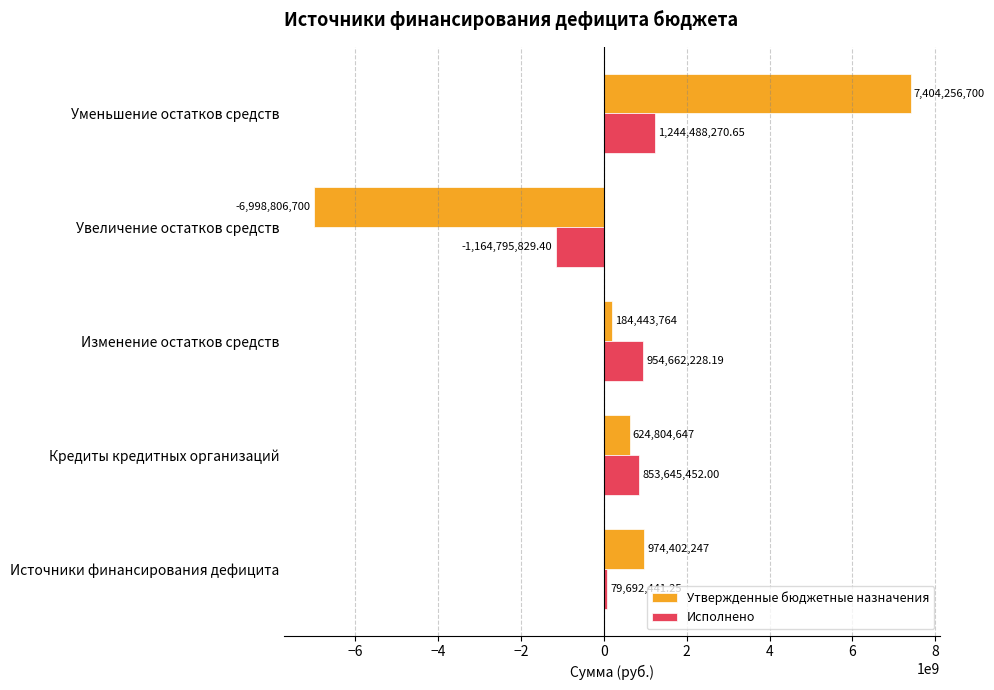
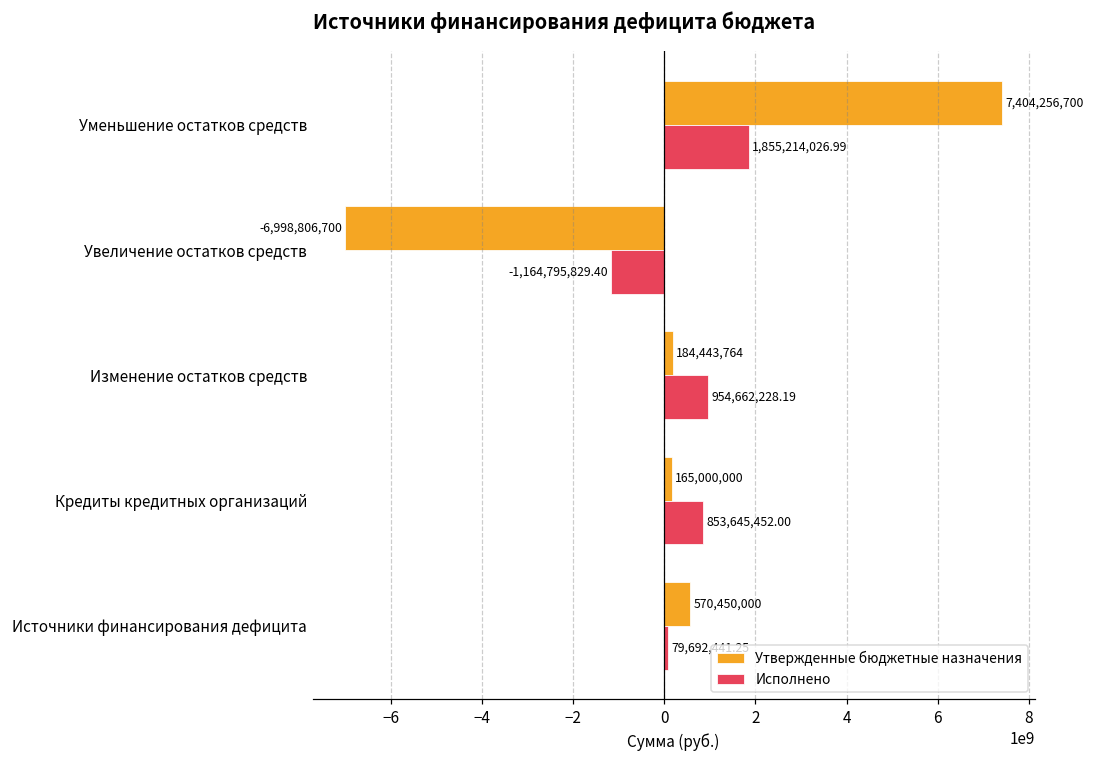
  {
    "Утвержденные бюджетные назначения": {
      "Уменьшение остатков средств": "7,404,256,700",
      "Увеличение остатков средств": "-6,998,806,700",
      "Изменение остатков средств": "184,443,764",
-     "Кредиты кредитных организаций": "624,804,647",
-     "Источники финансирования дефицита": "974,402,247"
+     "Кредиты кредитных организаций": "165,000,000",
+     "Источники финансирования дефицита": "570,450,000"
    },
    "Исполнено": {
-     "Уменьшение остатков средств": "1,244,488,270.65",
+     "Уменьшение остатков средств": "1,855,214,026.99",
      "Увеличение остатков средств": "-1,164,795,829.40",
      "Изменение остатков средств": "954,662,228.19",
      "Кредиты кредитных организаций": "853,645,452.00"
    }
  }
